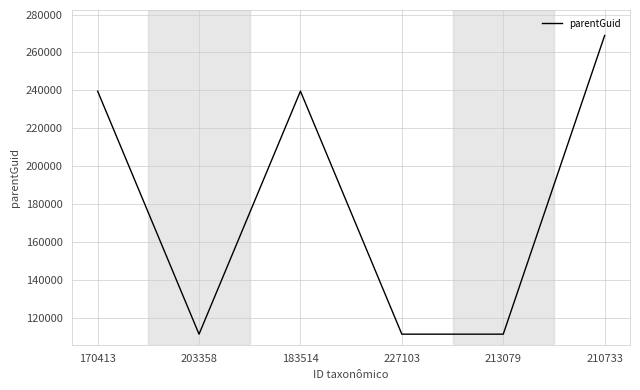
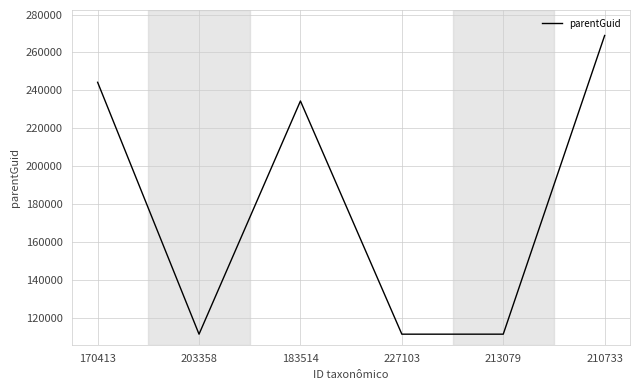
  {
-   "170413": 240000,
+   "170413": 244000,
    "203358": 111000,
-   "183514": 240000,
+   "183514": 234000,
    "227103": 111000,
    "213079": 111000,
    "210733": 269000
  }
